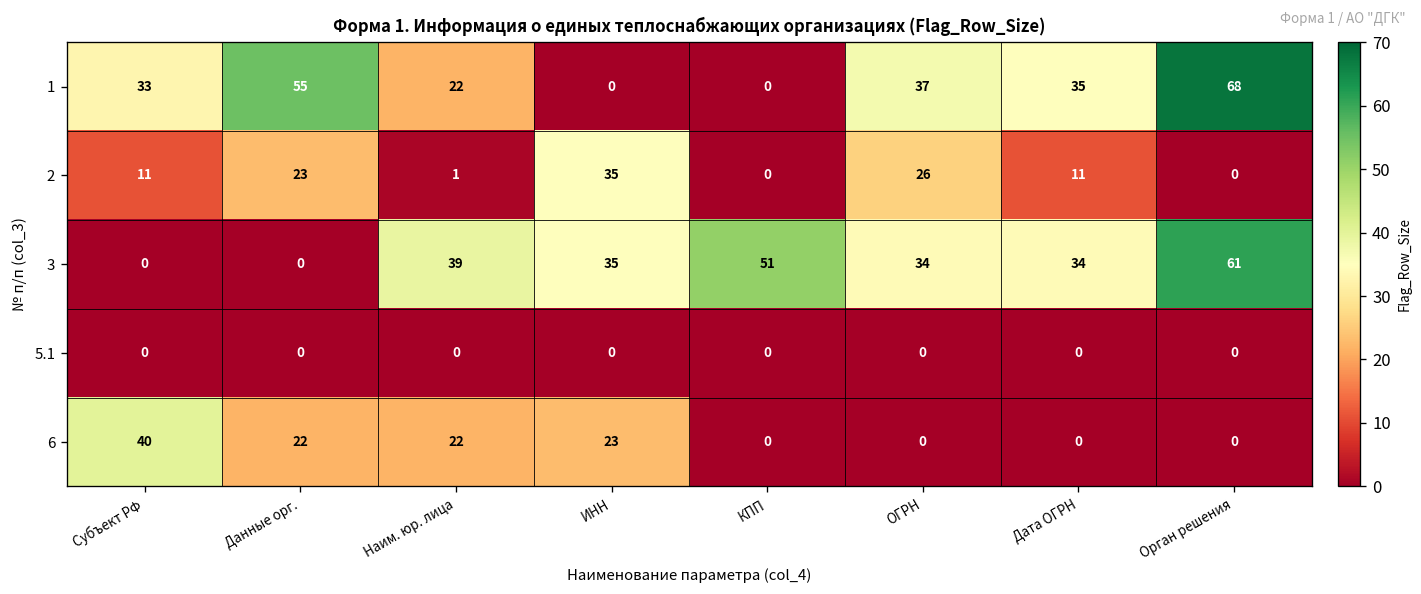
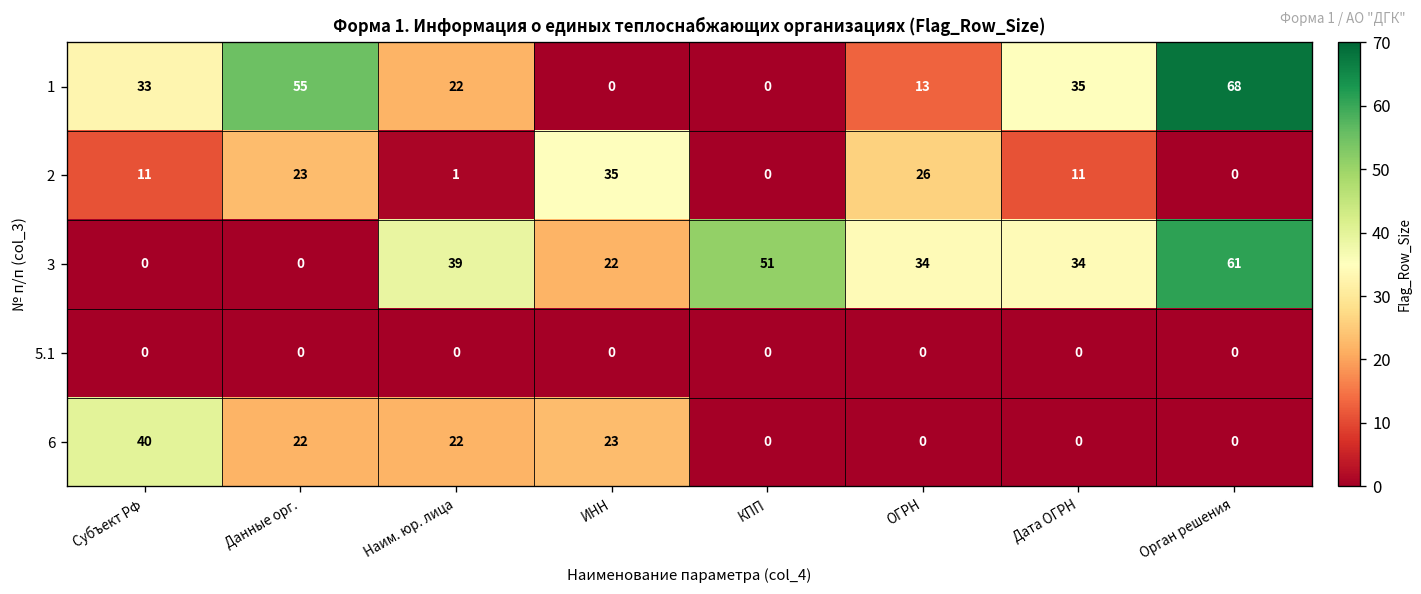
  {
    "1": {
      "Субъект РФ": 33,
      "Данные орг.": 55,
      "Наим. юр. лица": 22,
      "ИНН": 0,
      "КПП": 0,
-     "ОГРН": 37,
+     "ОГРН": 13,
      "Дата ОГРН": 35,
      "Орган решения": 68
    },
    "2": {
      "Субъект РФ": 11,
      "Данные орг.": 23,
      "Наим. юр. лица": 1,
      "ИНН": 35,
      "КПП": 0,
      "ОГРН": 26,
      "Дата ОГРН": 11,
      "Орган решения": 0
    },
    "3": {
      "Субъект РФ": 0,
      "Данные орг.": 0,
      "Наим. юр. лица": 39,
-     "ИНН": 35,
+     "ИНН": 22,
      "КПП": 51,
      "ОГРН": 34,
      "Дата ОГРН": 34,
      "Орган решения": 61
    },
    "5.1": {
      "Субъект РФ": 0,
      "Данные орг.": 0,
      "Наим. юр. лица": 0,
      "ИНН": 0,
      "КПП": 0,
      "ОГРН": 0,
      "Дата ОГРН": 0,
      "Орган решения": 0
    },
    "6": {
      "Субъект РФ": 40,
      "Данные орг.": 22,
      "Наим. юр. лица": 22,
      "ИНН": 23,
      "КПП": 0,
      "ОГРН": 0,
      "Дата ОГРН": 0,
      "Орган решения": 0
    }
  }
